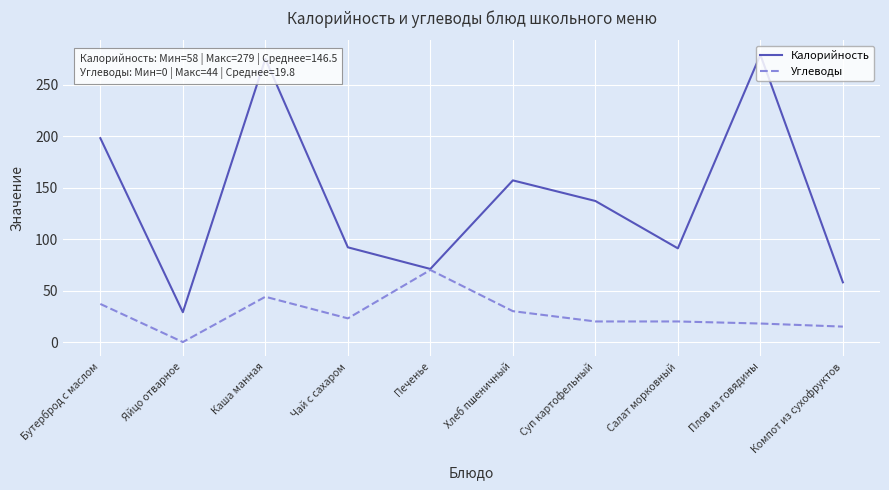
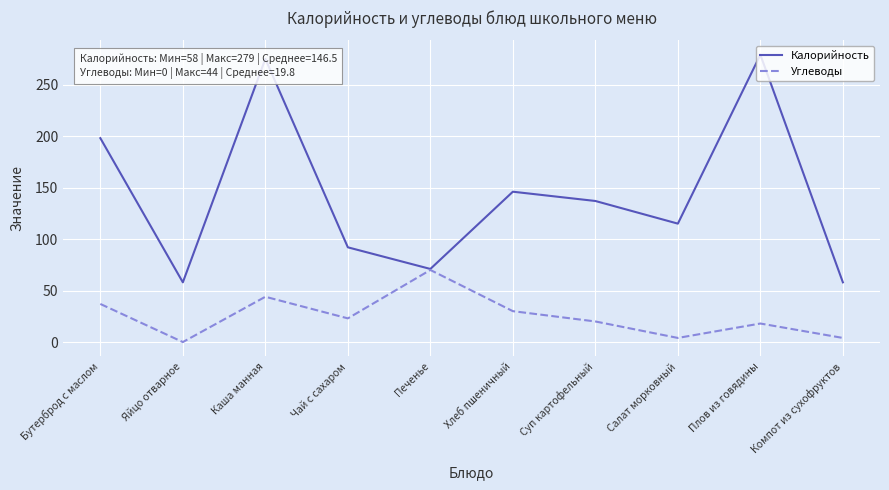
  {
    "Калорийность": {
      "Бутерброд с маслом": 198,
-     "Яйцо отварное": 29,
+     "Яйцо отварное": 58,
      "Чай с сахаром": 92,
-     "Хлеб пшеничный": 157,
+     "Хлеб пшеничный": 146,
      "Суп картофельный": 137,
-     "Салат морковный": 91,
+     "Салат морковный": 115,
      "Компот из сухофруктов": 58
    },
    "Углеводы": {
      "Бутерброд с маслом": 37,
      "Яйцо отварное": 0,
      "Каша манная": 44,
      "Чай с сахаром": 23,
      "Хлеб пшеничный": 30,
      "Суп картофельный": 20,
-     "Салат морковный": 20,
+     "Салат морковный": 4,
      "Плов из говядины": 18,
-     "Компот из сухофруктов": 15
+     "Компот из сухофруктов": 4
    }
  }
